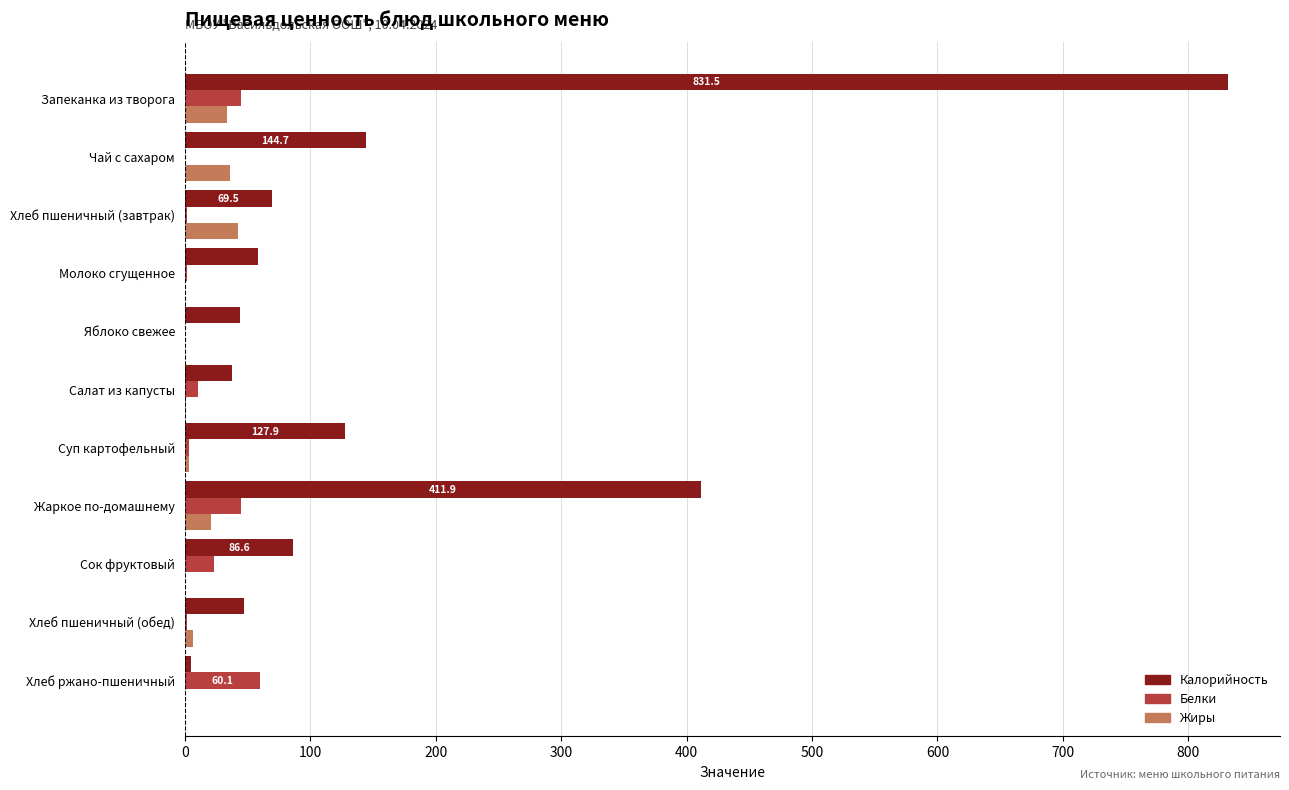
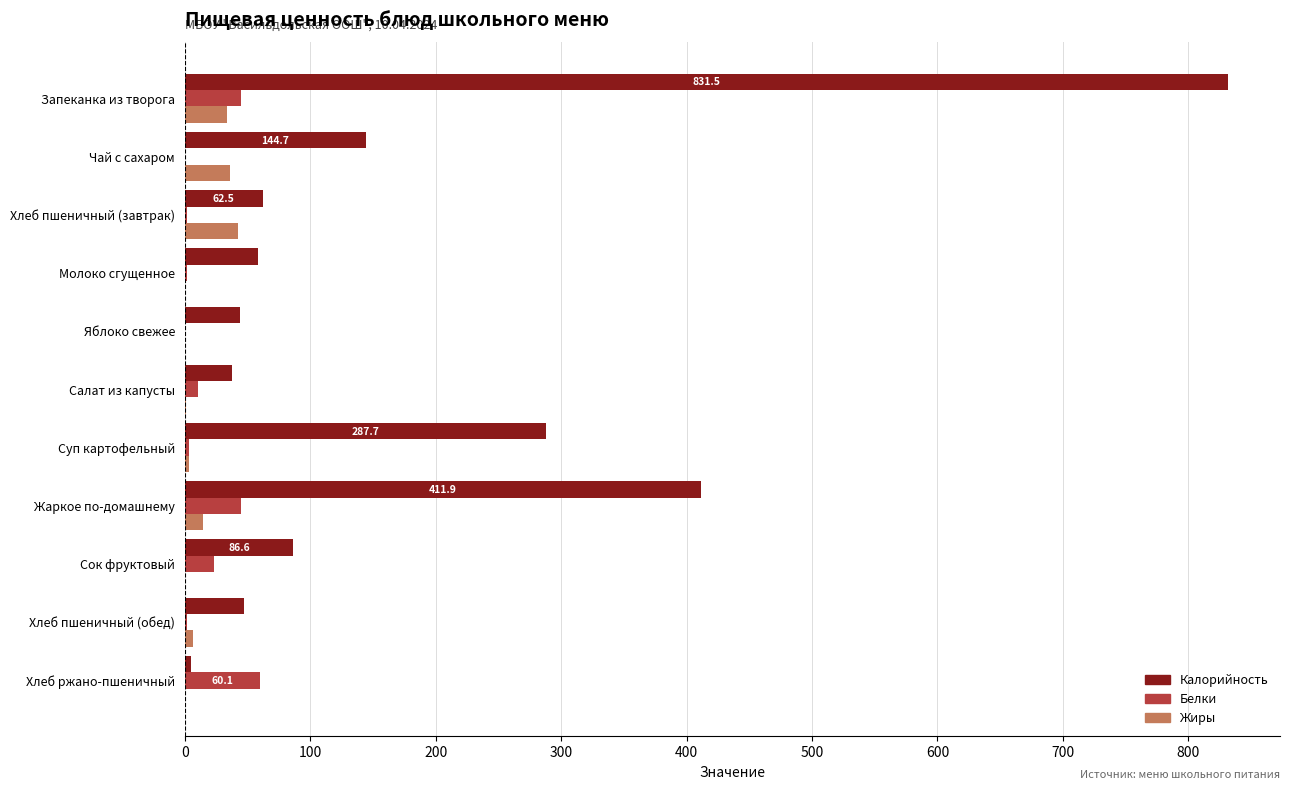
  {
    "Калорийность": {
      "Запеканка из творога": 831.5,
      "Чай с сахаром": 144.7,
-     "Хлеб пшеничный (завтрак)": 69.5,
-     "Суп картофельный": 127.9,
+     "Хлеб пшеничный (завтрак)": 62.5,
+     "Суп картофельный": 287.7,
      "Жаркое по-домашнему": 411.9,
      "Сок фруктовый": 86.6
    },
    "Белки": {
      "Хлеб ржано-пшеничный": 60.1
    },
    "Жиры": {
      "Запеканка из творога": 34,
      "Чай с сахаром": 36,
      "Хлеб пшеничный (завтрак)": 42,
      "Молоко сгущенное": 0,
      "Суп картофельный": 4,
-     "Жаркое по-домашнему": 21,
+     "Жаркое по-домашнему": 14,
      "Хлеб пшеничный (обед)": 7
    }
  }
